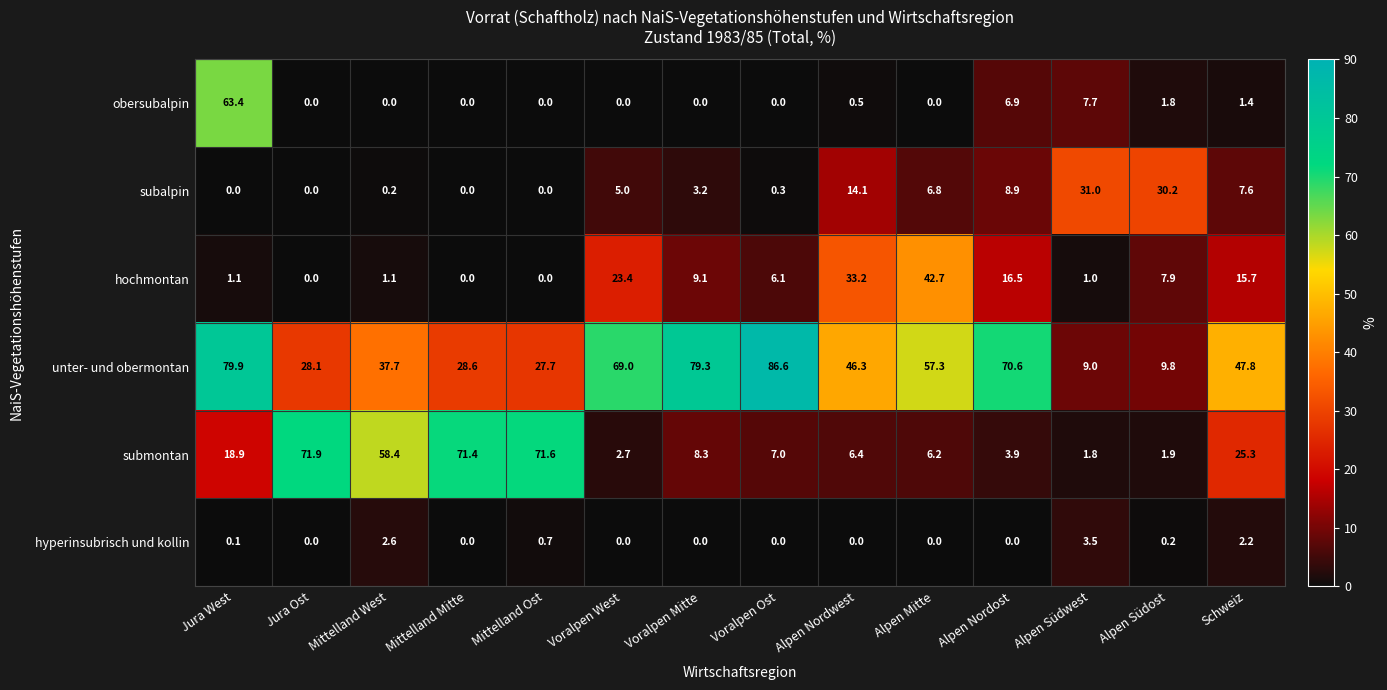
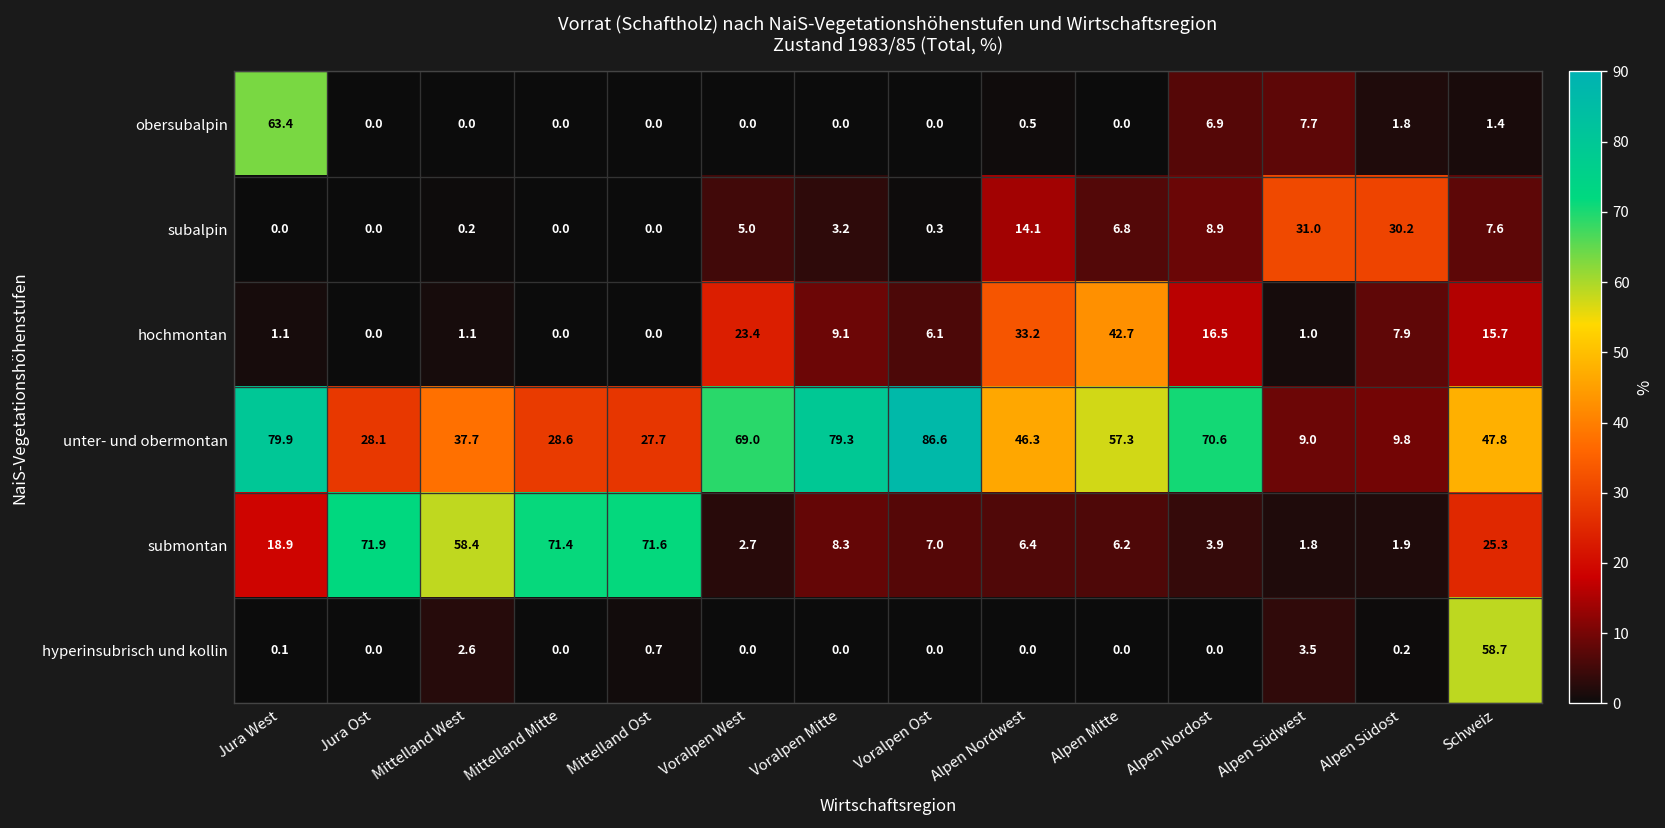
  {
    "obersubalpin": {
      "Jura West": 63.4,
      "Jura Ost": 0.0,
      "Mittelland West": 0.0,
      "Mittelland Mitte": 0.0,
      "Mittelland Ost": 0.0,
      "Voralpen West": 0.0,
      "Voralpen Mitte": 0.0,
      "Voralpen Ost": 0.0,
      "Alpen Nordwest": 0.5,
      "Alpen Mitte": 0.0,
      "Alpen Nordost": 6.9,
      "Alpen Südwest": 7.7,
      "Alpen Südost": 1.8,
      "Schweiz": 1.4
    },
    "subalpin": {
      "Jura West": 0.0,
      "Jura Ost": 0.0,
      "Mittelland West": 0.2,
      "Mittelland Mitte": 0.0,
      "Mittelland Ost": 0.0,
      "Voralpen West": 5.0,
      "Voralpen Mitte": 3.2,
      "Voralpen Ost": 0.3,
      "Alpen Nordwest": 14.1,
      "Alpen Mitte": 6.8,
      "Alpen Nordost": 8.9,
      "Alpen Südwest": 31.0,
      "Alpen Südost": 30.2,
      "Schweiz": 7.6
    },
    "hochmontan": {
      "Jura West": 1.1,
      "Jura Ost": 0.0,
      "Mittelland West": 1.1,
      "Mittelland Mitte": 0.0,
      "Mittelland Ost": 0.0,
      "Voralpen West": 23.4,
      "Voralpen Mitte": 9.1,
      "Voralpen Ost": 6.1,
      "Alpen Nordwest": 33.2,
      "Alpen Mitte": 42.7,
      "Alpen Nordost": 16.5,
      "Alpen Südwest": 1.0,
      "Alpen Südost": 7.9,
      "Schweiz": 15.7
    },
    "unter- und obermontan": {
      "Jura West": 79.9,
      "Jura Ost": 28.1,
      "Mittelland West": 37.7,
      "Mittelland Mitte": 28.6,
      "Mittelland Ost": 27.7,
      "Voralpen West": 69.0,
      "Voralpen Mitte": 79.3,
      "Voralpen Ost": 86.6,
      "Alpen Nordwest": 46.3,
      "Alpen Mitte": 57.3,
      "Alpen Nordost": 70.6,
      "Alpen Südwest": 9.0,
      "Alpen Südost": 9.8,
      "Schweiz": 47.8
    },
    "submontan": {
      "Jura West": 18.9,
      "Jura Ost": 71.9,
      "Mittelland West": 58.4,
      "Mittelland Mitte": 71.4,
      "Mittelland Ost": 71.6,
      "Voralpen West": 2.7,
      "Voralpen Mitte": 8.3,
      "Voralpen Ost": 7.0,
      "Alpen Nordwest": 6.4,
      "Alpen Mitte": 6.2,
      "Alpen Nordost": 3.9,
      "Alpen Südwest": 1.8,
      "Alpen Südost": 1.9,
      "Schweiz": 25.3
    },
    "hyperinsubrisch und kollin": {
      "Jura West": 0.1,
      "Jura Ost": 0.0,
      "Mittelland West": 2.6,
      "Mittelland Mitte": 0.0,
      "Mittelland Ost": 0.7,
      "Voralpen West": 0.0,
      "Voralpen Mitte": 0.0,
      "Voralpen Ost": 0.0,
      "Alpen Nordwest": 0.0,
      "Alpen Mitte": 0.0,
      "Alpen Nordost": 0.0,
      "Alpen Südwest": 3.5,
      "Alpen Südost": 0.2,
-     "Schweiz": 2.2
+     "Schweiz": 58.7
    }
  }
